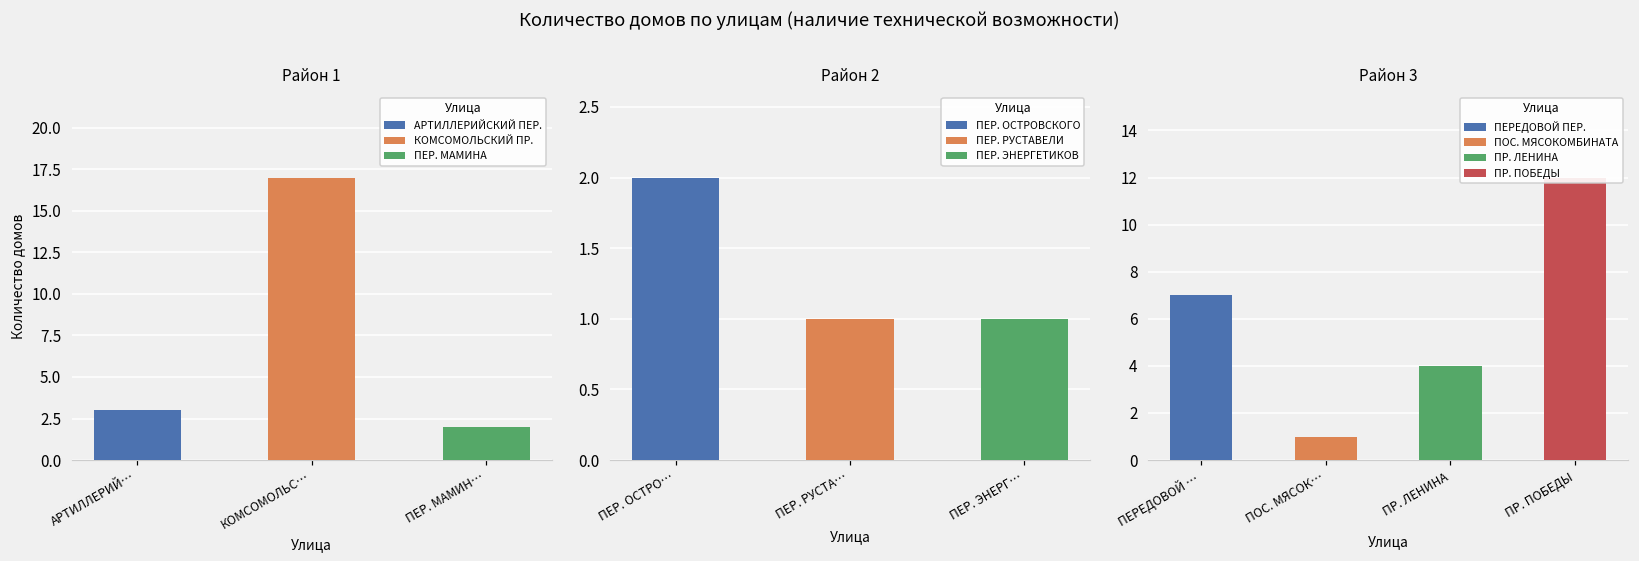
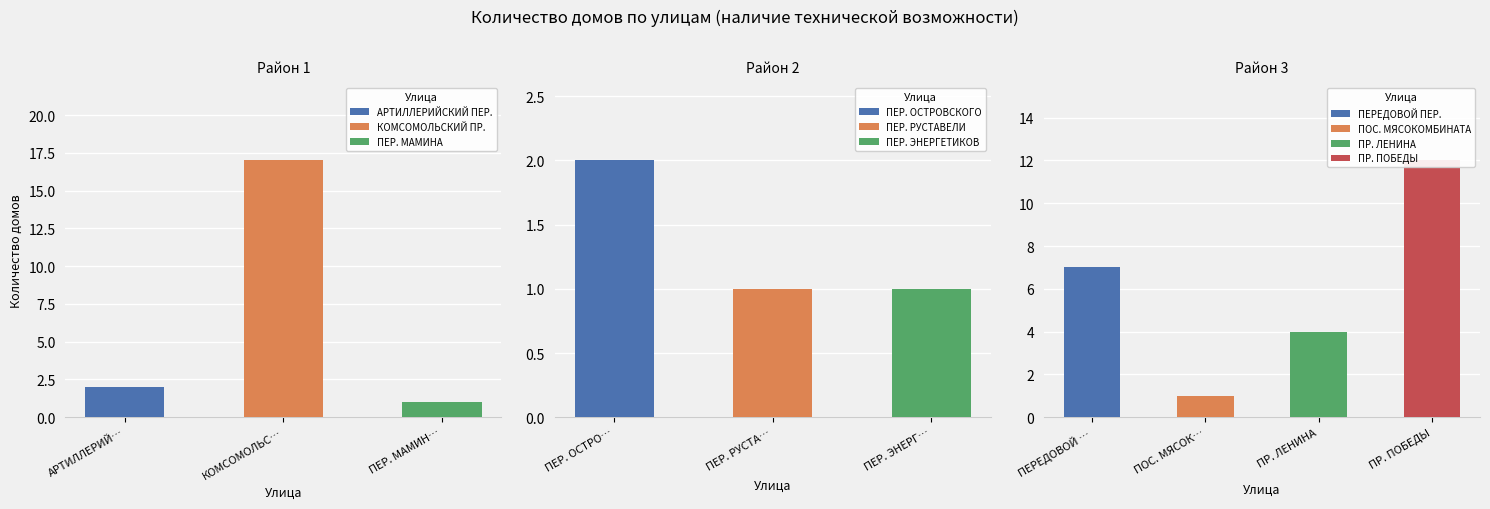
  {
    "Район 1": {
-     "АРТИЛЛЕРИЙ…": 3,
+     "АРТИЛЛЕРИЙ…": 2,
      "КОМСОМОЛЬС…": 17,
-     "ПЕР. МАМИН…": 2
+     "ПЕР. МАМИН…": 1
    },
    "Район 2": {
      "ПЕР. ОСТРО…": 2.00,
      "ПЕР. РУСТА…": 1.00,
      "ПЕР. ЭНЕРГ…": 1.00
    },
    "Район 3": {
      "ПЕРЕДОВОЙ …": 7.0,
      "ПОС. МЯСОК…": 1.0,
      "ПР. ЛЕНИНА": 4.0
    }
  }
